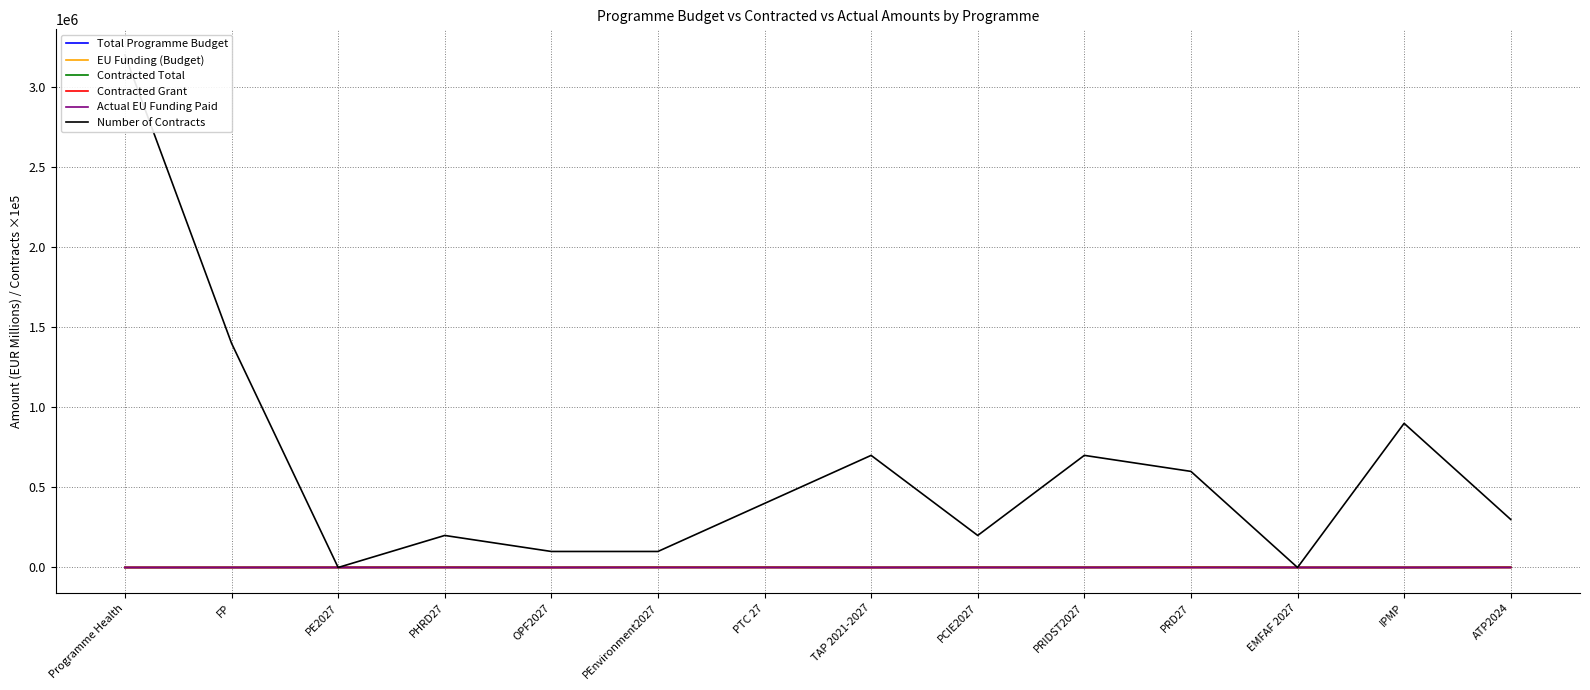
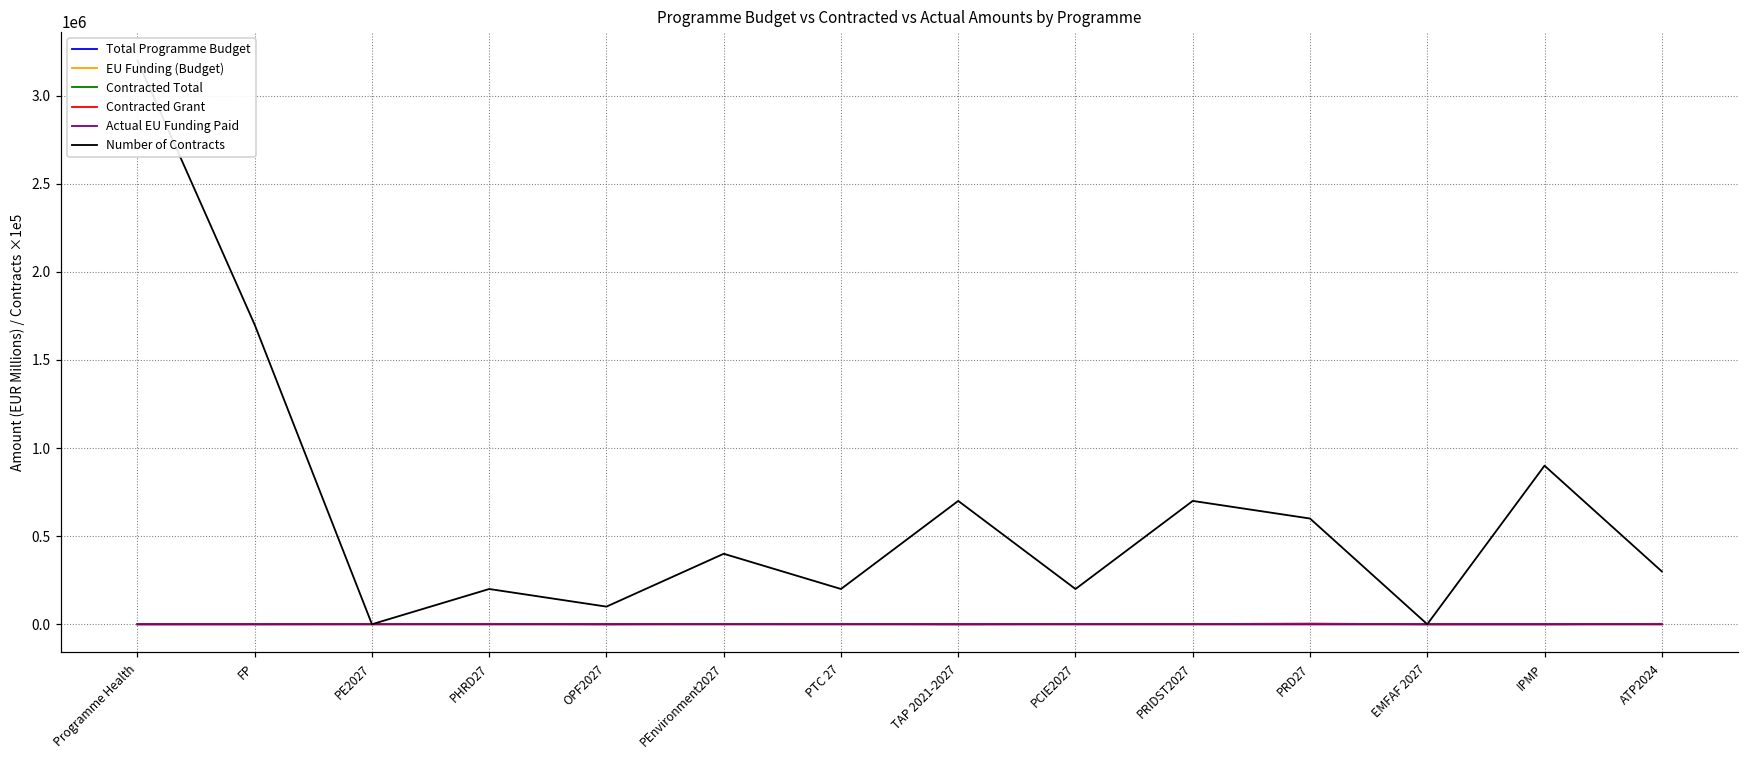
  {
    "Number of Contracts": {
-     "FP": 1400000,
+     "FP": 1700000,
      "PHRD27": 200000,
      "OPF2027": 100000,
-     "PEnvironment2027": 100000,
-     "PTC 27": 400000,
+     "PEnvironment2027": 400000,
+     "PTC 27": 200000,
      "TAP 2021-2027": 700000,
      "PCIE2027": 200000,
      "PRIDST2027": 700000,
      "PRD27": 600000,
      "IPMP": 900000,
      "ATP2024": 300000
    }
  }
